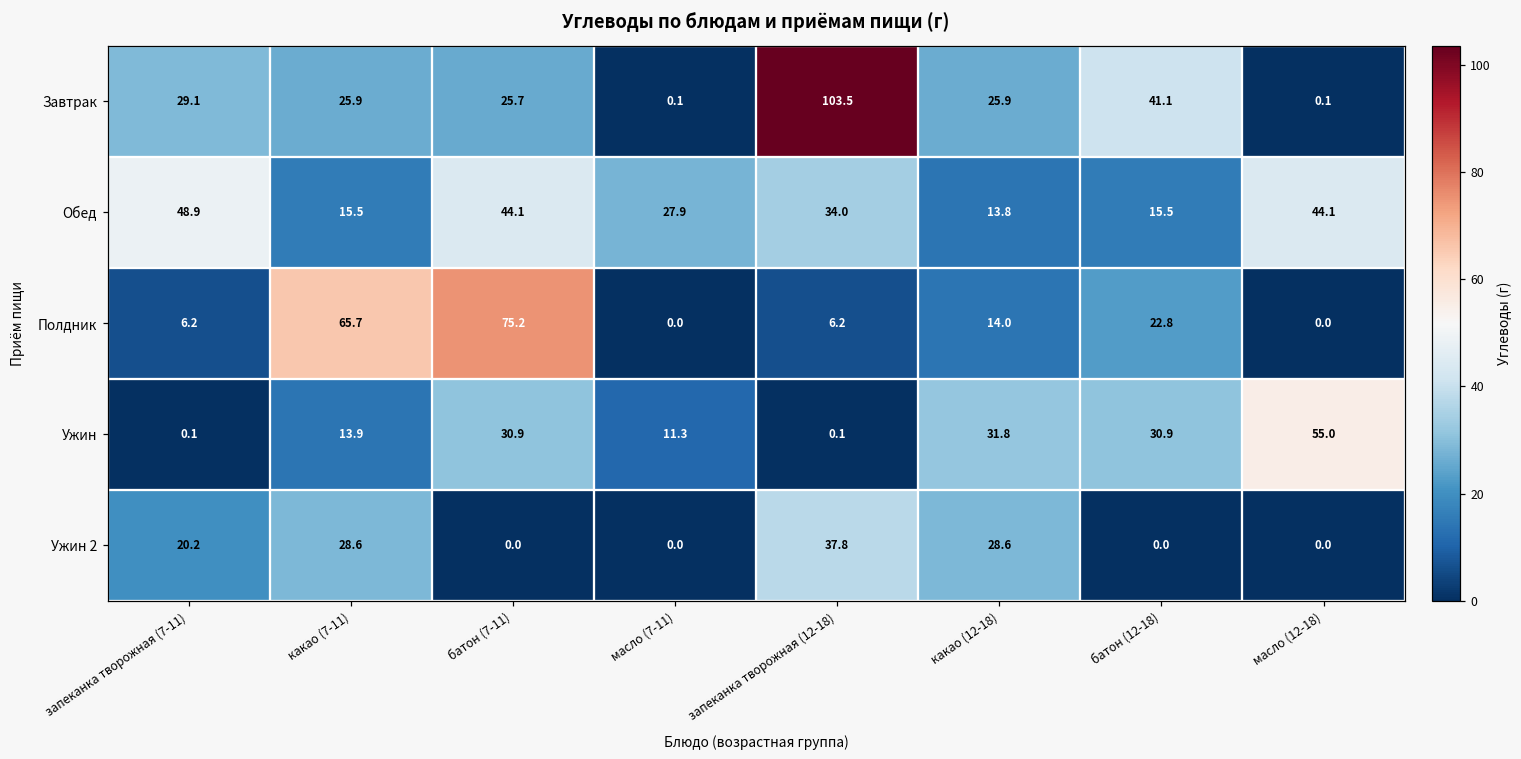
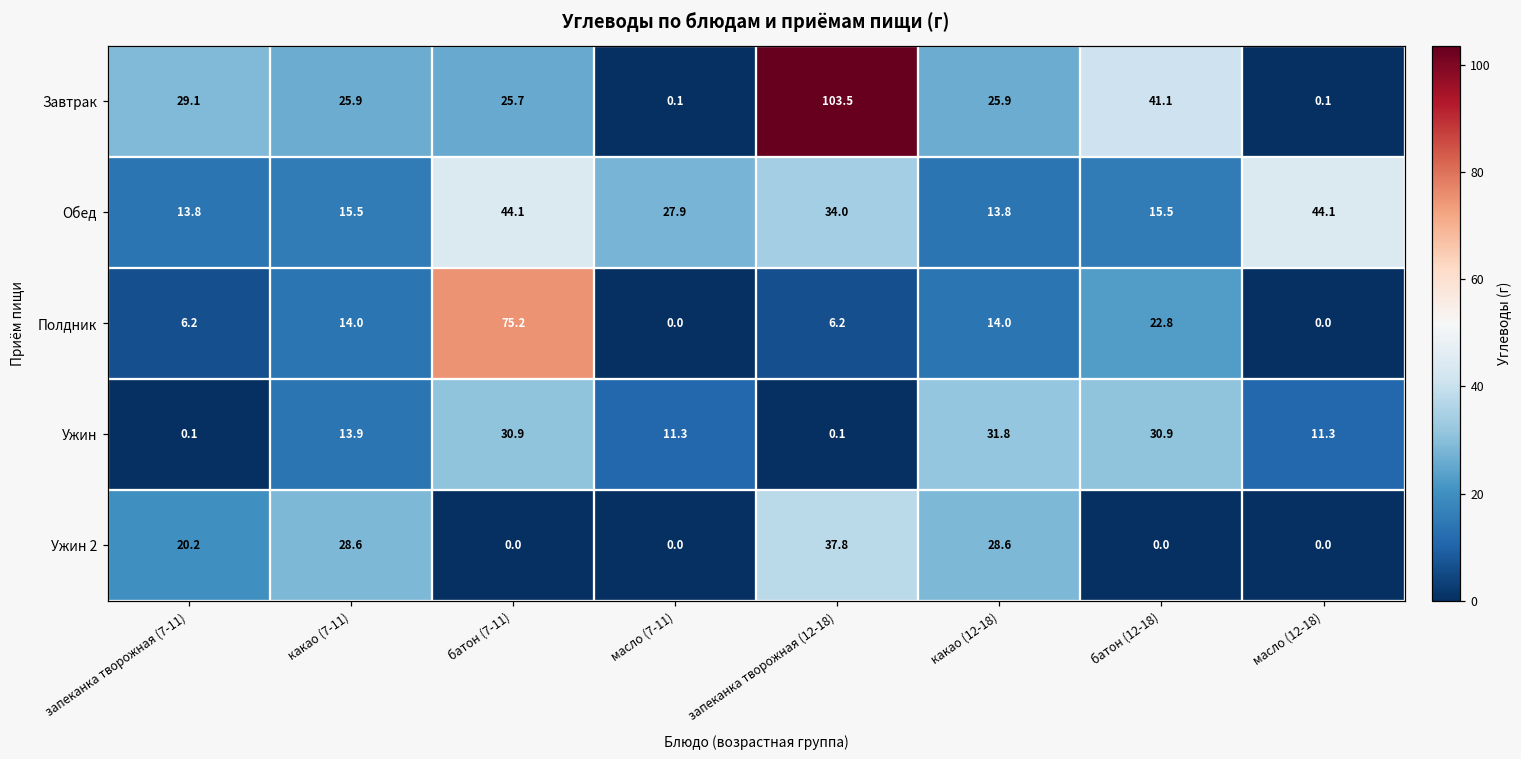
  {
    "Завтрак": {
      "запеканка творожная (7-11)": 29.1,
      "какао (7-11)": 25.9,
      "батон (7-11)": 25.7,
      "масло (7-11)": 0.1,
      "запеканка творожная (12-18)": 103.5,
      "какао (12-18)": 25.9,
      "батон (12-18)": 41.1,
      "масло (12-18)": 0.1
    },
    "Обед": {
-     "запеканка творожная (7-11)": 48.9,
+     "запеканка творожная (7-11)": 13.8,
      "какао (7-11)": 15.5,
      "батон (7-11)": 44.1,
      "масло (7-11)": 27.9,
      "запеканка творожная (12-18)": 34.0,
      "какао (12-18)": 13.8,
      "батон (12-18)": 15.5,
      "масло (12-18)": 44.1
    },
    "Полдник": {
      "запеканка творожная (7-11)": 6.2,
-     "какао (7-11)": 65.7,
+     "какао (7-11)": 14.0,
      "батон (7-11)": 75.2,
      "масло (7-11)": 0.0,
      "запеканка творожная (12-18)": 6.2,
      "какао (12-18)": 14.0,
      "батон (12-18)": 22.8,
      "масло (12-18)": 0.0
    },
    "Ужин": {
      "запеканка творожная (7-11)": 0.1,
      "какао (7-11)": 13.9,
      "батон (7-11)": 30.9,
      "масло (7-11)": 11.3,
      "запеканка творожная (12-18)": 0.1,
      "какао (12-18)": 31.8,
      "батон (12-18)": 30.9,
-     "масло (12-18)": 55.0
+     "масло (12-18)": 11.3
    },
    "Ужин 2": {
      "запеканка творожная (7-11)": 20.2,
      "какао (7-11)": 28.6,
      "батон (7-11)": 0.0,
      "масло (7-11)": 0.0,
      "запеканка творожная (12-18)": 37.8,
      "какао (12-18)": 28.6,
      "батон (12-18)": 0.0,
      "масло (12-18)": 0.0
    }
  }
